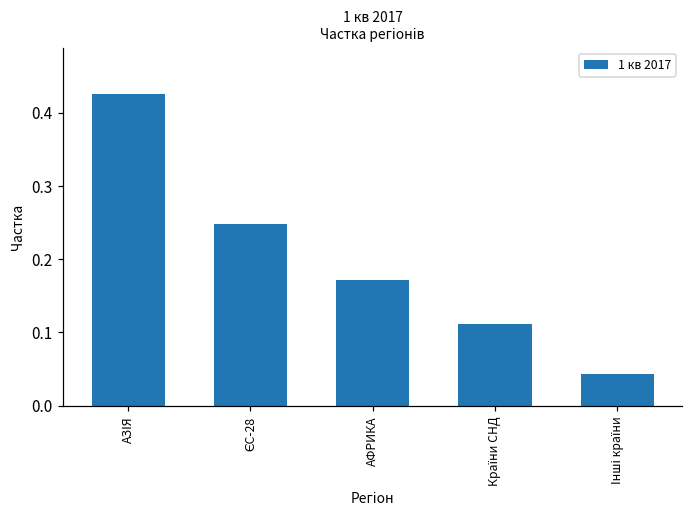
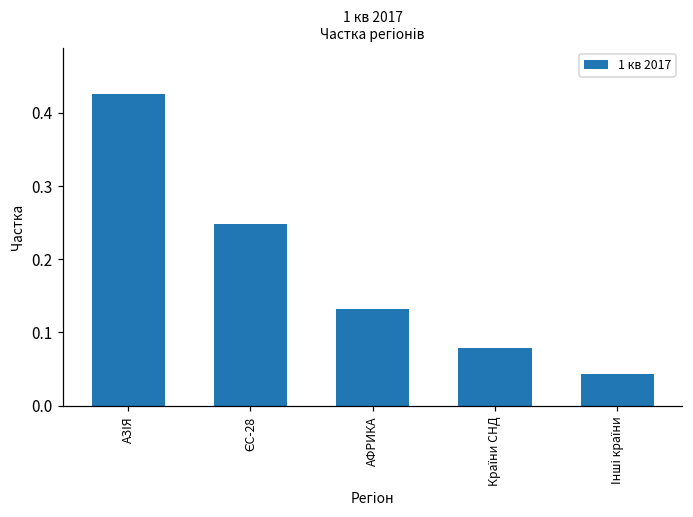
  {
    "АЗІЯ": 0.43,
    "ЄС-28": 0.25,
-   "АФРИКА": 0.17,
-   "Країни СНД": 0.11,
+   "АФРИКА": 0.13,
+   "Країни СНД": 0.08,
    "Інші країни": 0.04
  }
